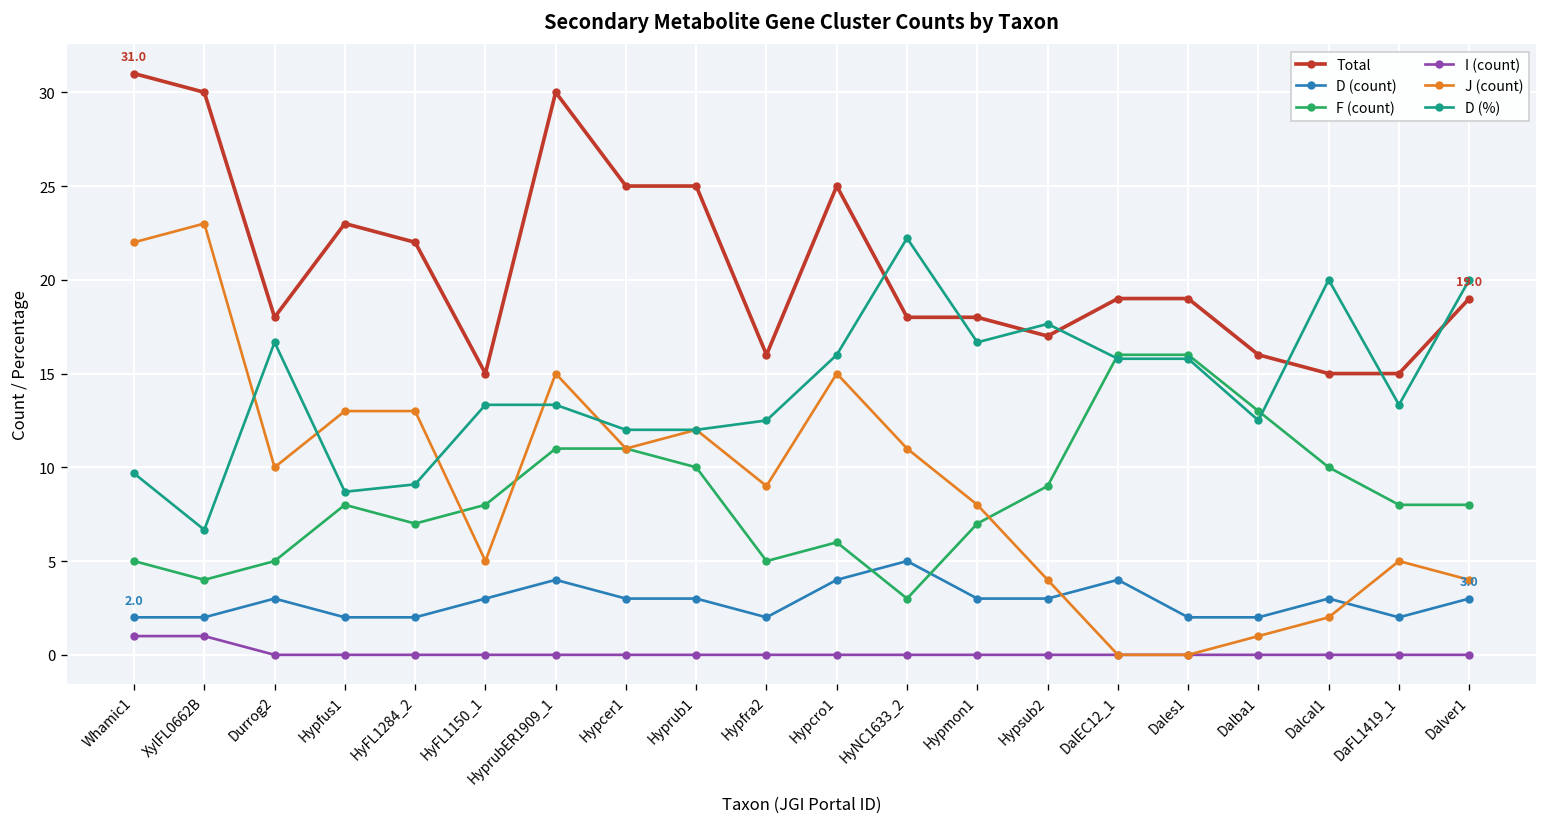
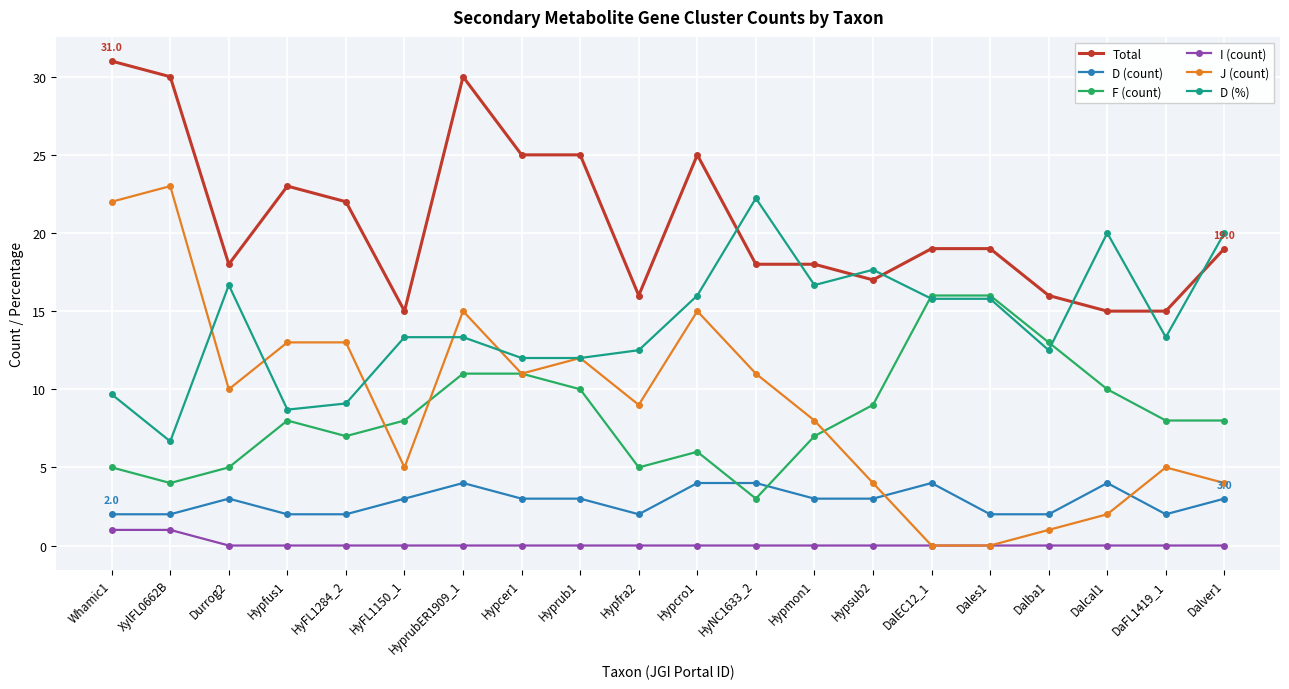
  {
    "Total": {
      "Whamic1": 31.0
    },
    "D (count)": {
      "XylFL0662B": 2,
      "Durrog2": 3,
      "Hypfus1": 2,
      "HyFL1284_2": 2,
      "HyFL1150_1": 3,
      "HyprubER1909_1": 4,
      "Hypcer1": 3,
      "Hyprub1": 3,
      "Hypfra2": 2,
      "Hypcro1": 4,
-     "HyNC1633_2": 5,
+     "HyNC1633_2": 4,
      "Hypmon1": 3,
      "Hypsub2": 3,
      "DalEC12_1": 4,
      "Dales1": 2,
      "Dalba1": 2,
-     "Dalcal1": 3,
+     "Dalcal1": 4,
      "DaFL1419_1": 2
    },
    "I (count)": {
      "Whamic1": 1,
      "XylFL0662B": 1,
      "Durrog2": 0,
      "Hypfus1": 0,
      "HyFL1284_2": 0,
      "HyFL1150_1": 0,
      "HyprubER1909_1": 0,
      "Hypcer1": 0,
      "Hyprub1": 0,
      "Hypfra2": 0,
      "Hypcro1": 0,
      "HyNC1633_2": 0,
      "Hypmon1": 0,
      "Hypsub2": 0,
      "Dalba1": 0,
      "Dalcal1": 0,
      "DaFL1419_1": 0,
      "Dalver1": 0
    },
    "J (count)": {
      "Whamic1": 22,
      "XylFL0662B": 23,
      "Durrog2": 10,
      "Hypfus1": 13,
      "HyFL1284_2": 13,
      "HyFL1150_1": 5,
      "HyprubER1909_1": 15,
      "Hypfra2": 9,
      "Hypcro1": 15,
      "HyNC1633_2": 11,
      "Hypmon1": 8,
      "Hypsub2": 4,
      "Dalba1": 1,
      "Dalcal1": 2,
      "DaFL1419_1": 5
    }
  }
